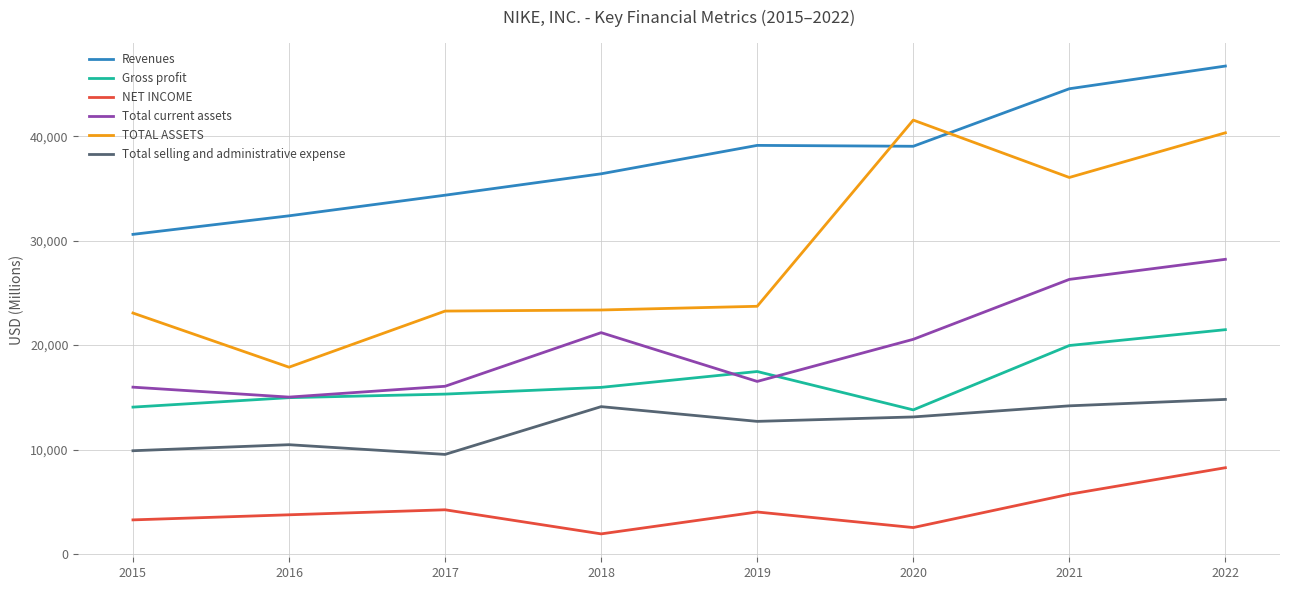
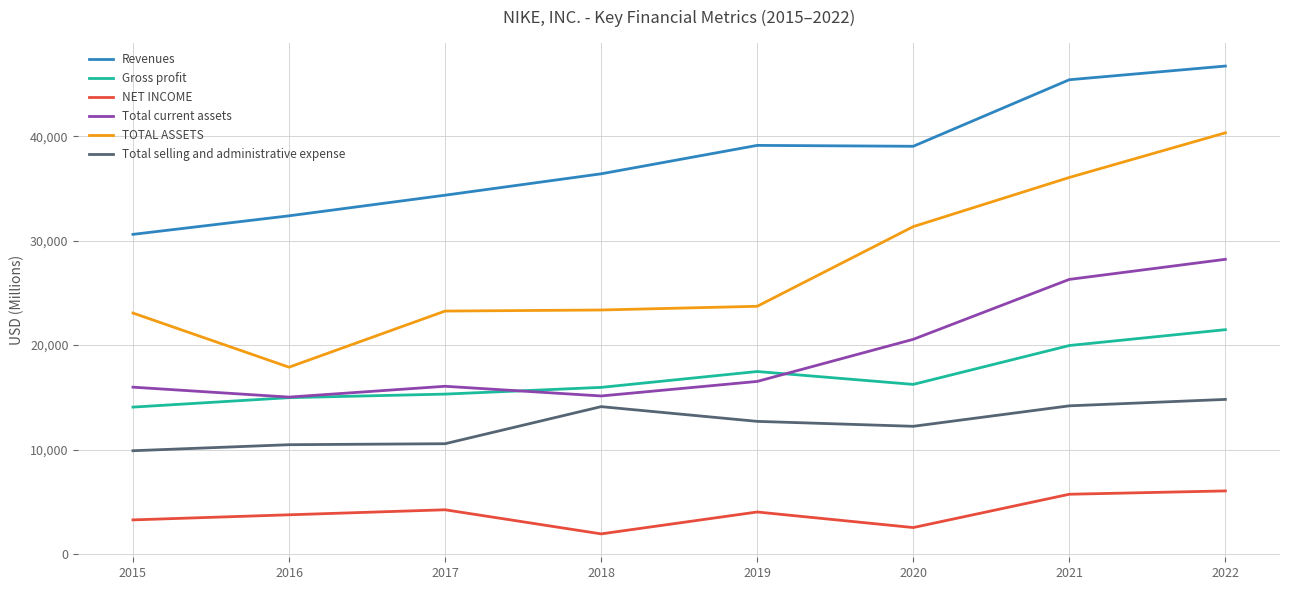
  {
    "Revenues": {
      "2015": "30,600",
      "2016": "32,400",
      "2017": "34,400",
      "2018": "36,400",
      "2019": "39,100",
      "2020": "39,000",
-     "2021": "44,500",
+     "2021": "45,400",
      "2022": "46,700"
    },
    "Gross profit": {
      "2015": "14,100",
      "2017": "15,300",
      "2018": "16,000",
      "2019": "17,500",
-     "2020": "13,800",
+     "2020": "16,200",
      "2021": "20,000",
      "2022": "21,500"
    },
    "NET INCOME": {
      "2015": "3,300",
      "2016": "3,800",
      "2017": "4,200",
      "2018": "1,900",
      "2019": "4,000",
      "2020": "2,500",
      "2021": "5,700",
-     "2022": "8,300"
+     "2022": "6,000"
    },
    "Total current assets": {
      "2015": "16,000",
      "2017": "16,100",
-     "2018": "21,200",
+     "2018": "15,100",
      "2019": "16,500",
      "2020": "20,600",
      "2021": "26,300",
      "2022": "28,200"
    },
    "TOTAL ASSETS": {
      "2015": "23,100",
      "2016": "17,900",
      "2017": "23,300",
      "2018": "23,400",
      "2019": "23,700",
-     "2020": "41,500",
+     "2020": "31,300",
      "2021": "36,000",
      "2022": "40,300"
    },
    "Total selling and administrative expense": {
      "2015": "9,900",
      "2016": "10,500",
-     "2017": "9,500",
+     "2017": "10,600",
      "2018": "14,100",
      "2019": "12,700",
-     "2020": "13,100",
+     "2020": "12,200",
      "2021": "14,200",
      "2022": "14,800"
    }
  }
